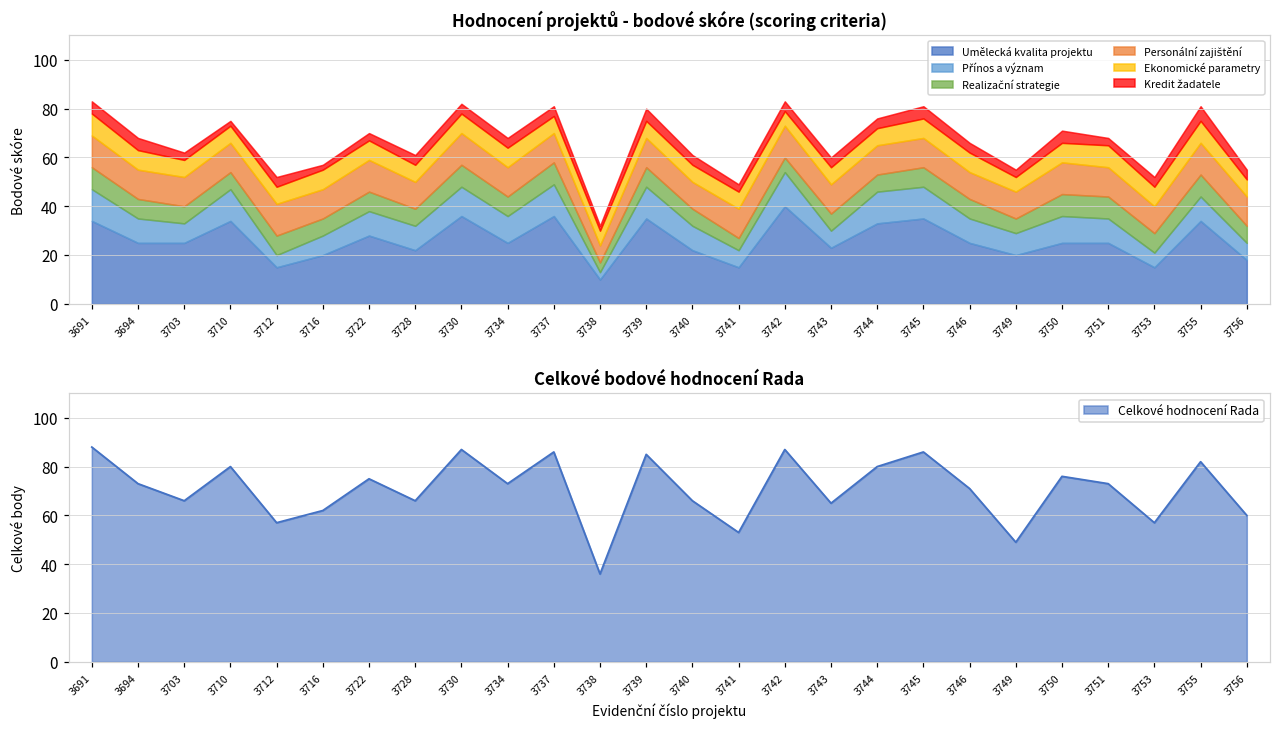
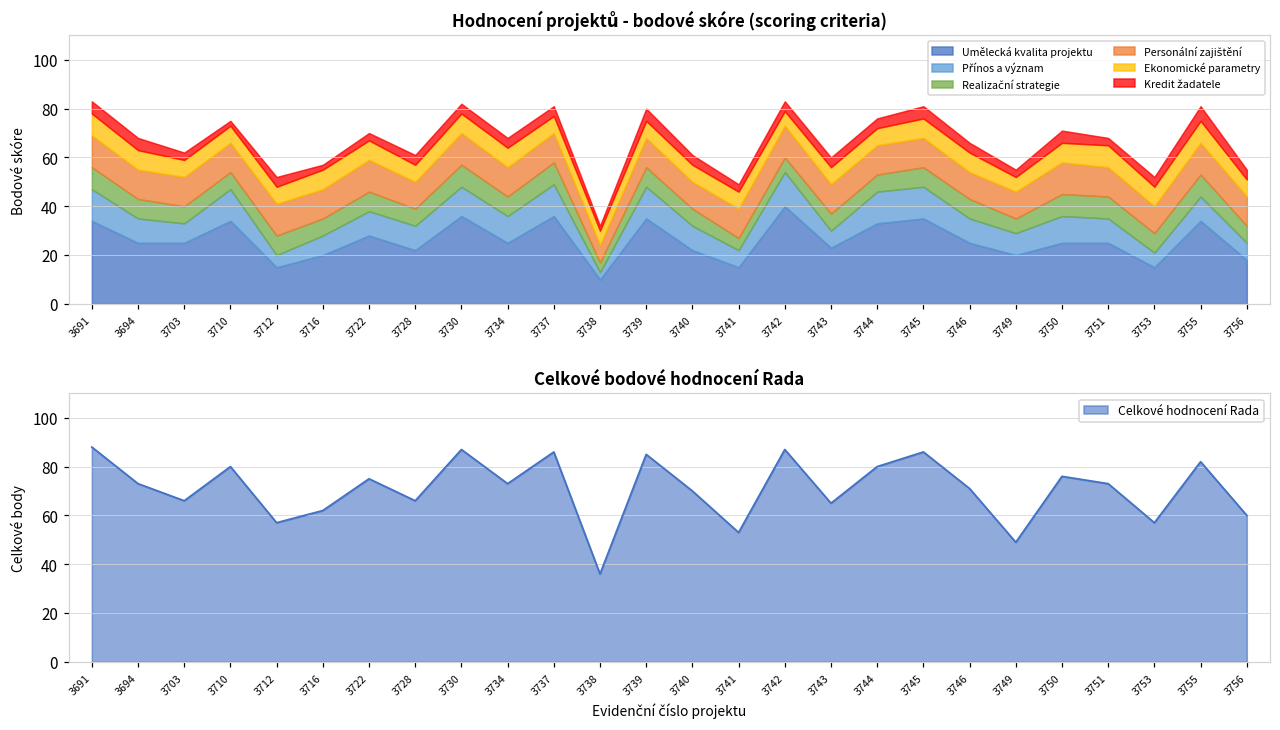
  {
    "Hodnocení projektů - bodové skóre (scoring criteria)": {
      "Realizační strategie": {
        "3691": 9,
        "3694": 8,
        "3703": 7,
        "3710": 7,
        "3712": 8,
        "3716": 7,
        "3722": 8,
        "3728": 7,
        "3730": 9,
        "3734": 8,
        "3737": 9,
        "3738": 4,
        "3739": 8,
        "3740": 7,
        "3741": 5,
        "3742": 6,
        "3743": 7,
        "3744": 7,
        "3745": 8,
        "3746": 8,
        "3749": 6,
        "3750": 9,
        "3751": 9,
        "3753": 8,
        "3755": 9,
        "3756": 7
      },
      "Personální zajištění": {
        "3691": 13,
        "3694": 12,
        "3703": 12,
        "3710": 12,
        "3712": 13,
        "3716": 12,
        "3722": 13,
        "3728": 11,
        "3730": 13,
        "3734": 12,
        "3737": 12,
        "3738": 7,
        "3739": 12,
        "3740": 11,
        "3741": 12,
        "3742": 13,
        "3743": 12,
        "3744": 12,
        "3745": 12,
        "3746": 11,
        "3749": 11,
        "3750": 13,
        "3751": 12,
        "3753": 11,
        "3755": 13,
        "3756": 12
      },
      "Ekonomické parametry": {
        "3691": 9,
        "3694": 8,
        "3703": 7,
        "3710": 7,
        "3712": 7,
        "3716": 8,
        "3722": 8,
        "3728": 7,
        "3730": 8,
        "3734": 8,
        "3737": 7,
        "3738": 6,
        "3739": 7,
        "3740": 7,
        "3741": 7,
        "3742": 6,
        "3743": 7,
        "3744": 7,
        "3745": 8,
        "3746": 8,
        "3749": 6,
        "3750": 8,
        "3751": 9,
        "3753": 8,
        "3755": 9,
        "3756": 7
      },
      "Kredit žadatele": {
        "3691": 5,
        "3694": 5,
        "3703": 3,
        "3710": 2,
        "3712": 4,
        "3716": 2,
        "3722": 3,
        "3728": 4,
        "3730": 4,
        "3734": 4,
        "3737": 4,
        "3738": 2,
        "3739": 5,
        "3740": 4,
        "3741": 3,
        "3742": 4,
        "3743": 4,
        "3744": 4,
        "3745": 5,
        "3746": 4,
        "3749": 3,
        "3750": 5,
        "3751": 3,
        "3753": 4,
        "3755": 6,
        "3756": 4
      }
    },
    "Celkové bodové hodnocení Rada": {
      "3691": 88,
      "3694": 73,
      "3703": 66,
      "3710": 80,
      "3712": 57,
      "3716": 62,
      "3722": 75,
      "3728": 66,
      "3730": 87,
      "3734": 73,
      "3737": 86,
      "3738": 36,
      "3739": 85,
-     "3740": 66,
+     "3740": 70,
      "3741": 53,
      "3742": 87,
      "3743": 65,
      "3744": 80,
      "3745": 86,
      "3746": 71,
      "3749": 49,
      "3750": 76,
      "3751": 73,
      "3753": 57,
      "3755": 82,
      "3756": 60
    }
  }
